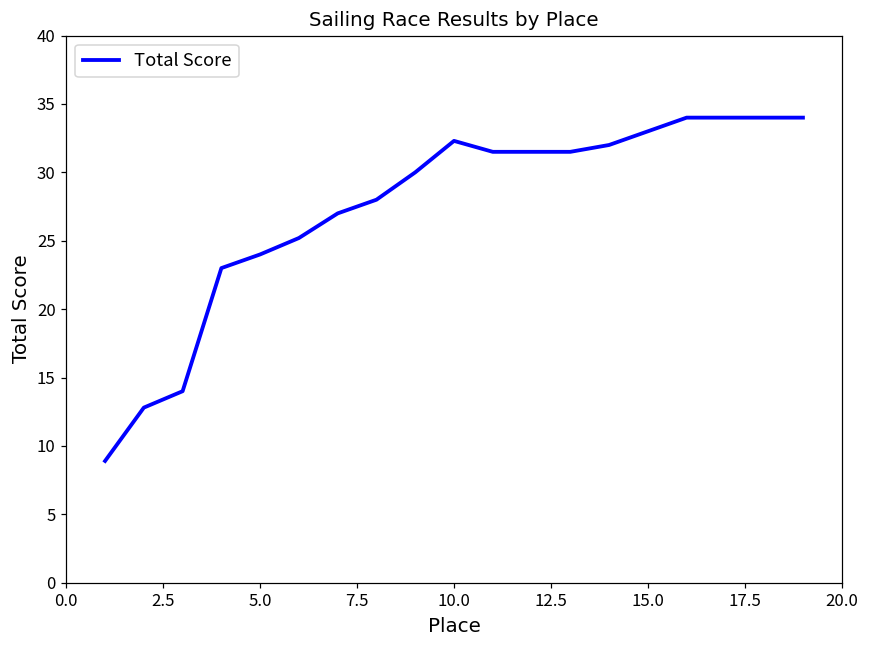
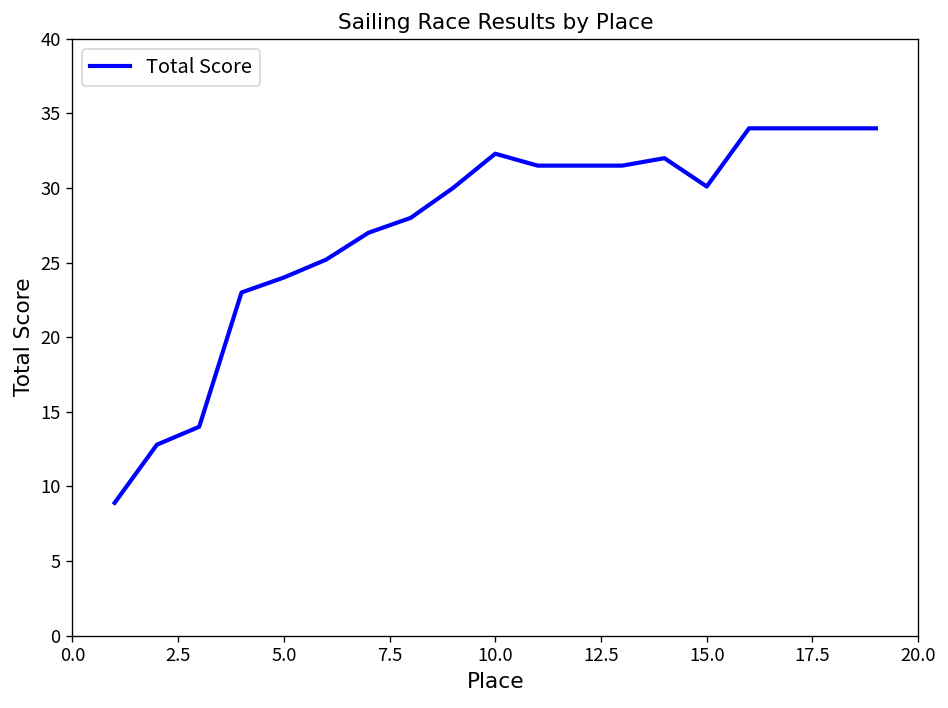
  {
    "5.0": 24.0,
    "10.0": 32.3,
-   "15.0": 33.0
+   "15.0": 30.1
  }
